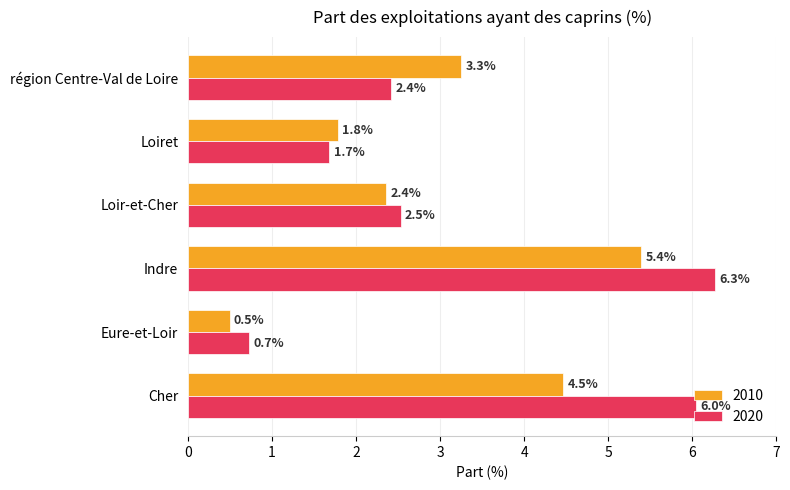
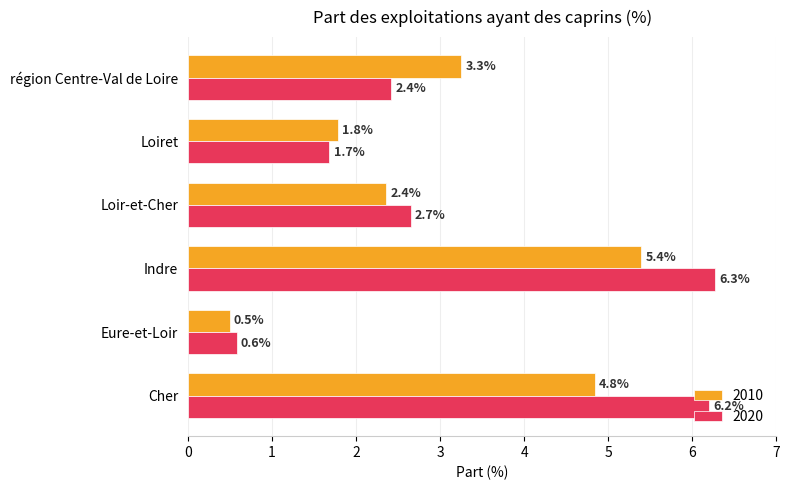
  {
    "2010": {
      "région Centre-Val de Loire": "3.3%",
      "Loiret": "1.8%",
      "Loir-et-Cher": "2.4%",
      "Indre": "5.4%",
      "Eure-et-Loir": "0.5%",
-     "Cher": "4.5%"
+     "Cher": "4.8%"
    },
    "2020": {
      "région Centre-Val de Loire": "2.4%",
      "Loiret": "1.7%",
-     "Loir-et-Cher": "2.5%",
+     "Loir-et-Cher": "2.7%",
      "Indre": "6.3%",
-     "Eure-et-Loir": "0.7%",
-     "Cher": "6.0%"
+     "Eure-et-Loir": "0.6%",
+     "Cher": "6.2%"
    }
  }
